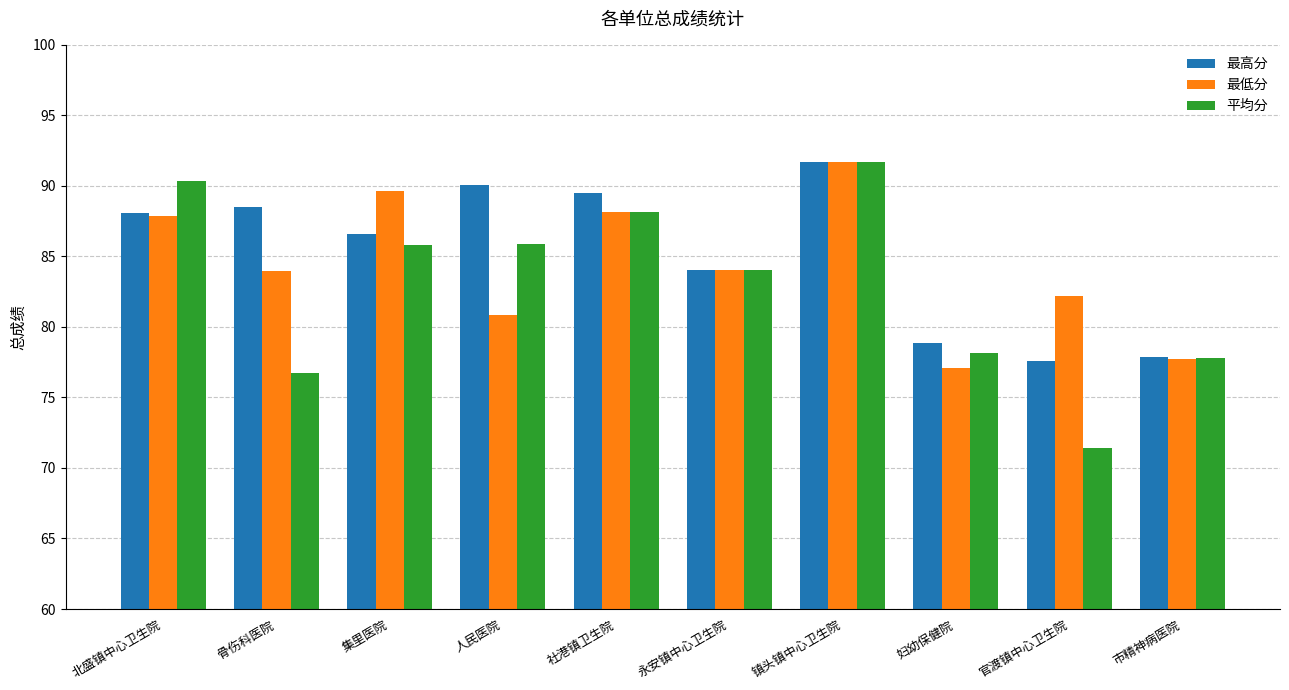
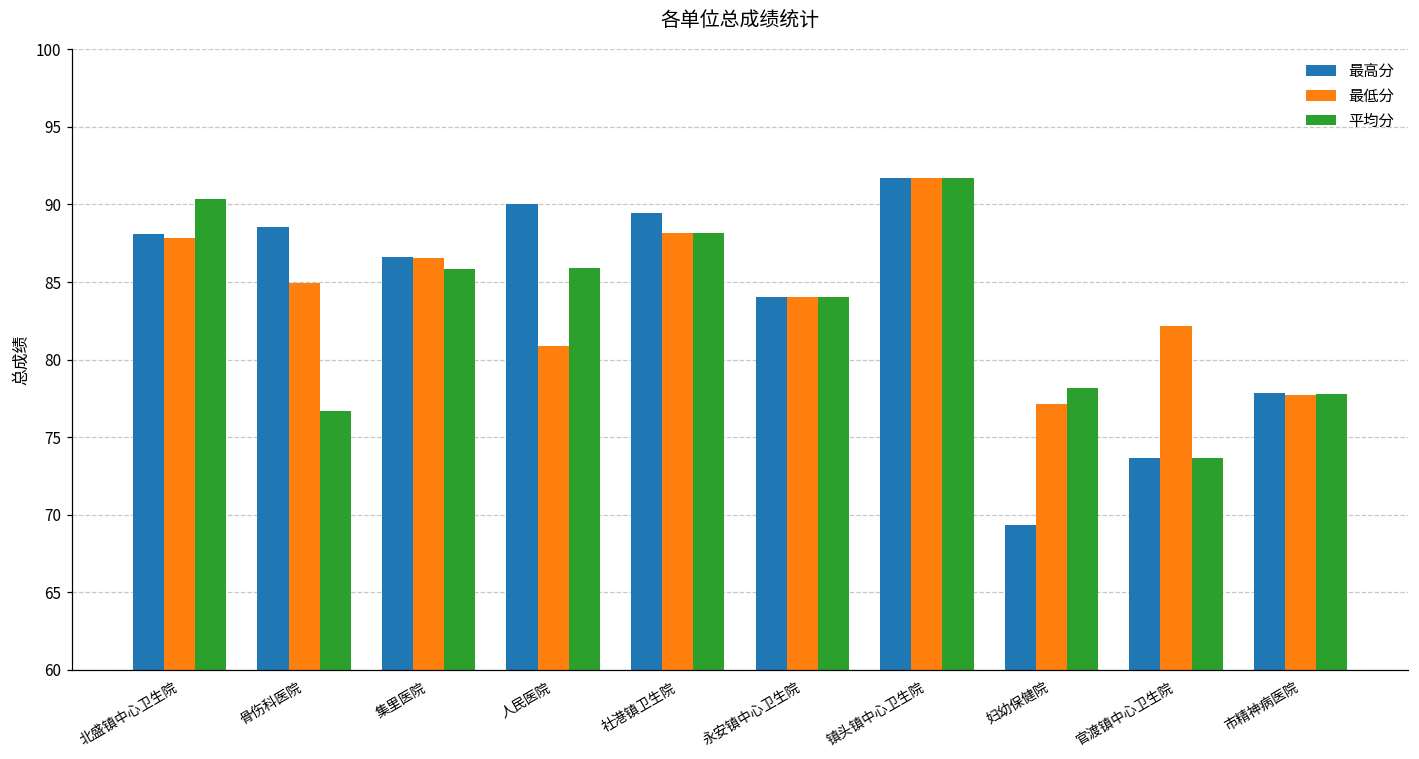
  {
    "最高分": {
      "北盛镇中心卫生院": 88.1,
      "骨伤科医院": 88.5,
      "集里医院": 86.6,
      "人民医院": 90.0,
      "社港镇卫生院": 89.5,
      "永安镇中心卫生院": 84.0,
      "镇头镇中心卫生院": 91.7,
-     "妇幼保健院": 78.9,
-     "官渡镇中心卫生院": 77.6,
+     "妇幼保健院": 69.4,
+     "官渡镇中心卫生院": 73.7,
      "市精神病医院": 77.9
    },
    "最低分": {
      "北盛镇中心卫生院": 87.9,
-     "骨伤科医院": 84.0,
-     "集里医院": 89.7,
+     "骨伤科医院": 85.0,
+     "集里医院": 86.5,
      "人民医院": 80.9,
      "社港镇卫生院": 88.2,
      "永安镇中心卫生院": 84.0,
      "镇头镇中心卫生院": 91.7,
      "妇幼保健院": 77.1,
      "官渡镇中心卫生院": 82.2,
      "市精神病医院": 77.7
    },
    "平均分": {
      "北盛镇中心卫生院": 90.3,
      "骨伤科医院": 76.7,
      "集里医院": 85.8,
      "人民医院": 85.9,
      "社港镇卫生院": 88.2,
      "永安镇中心卫生院": 84.0,
      "镇头镇中心卫生院": 91.7,
      "妇幼保健院": 78.1,
-     "官渡镇中心卫生院": 71.4,
+     "官渡镇中心卫生院": 73.7,
      "市精神病医院": 77.8
    }
  }
